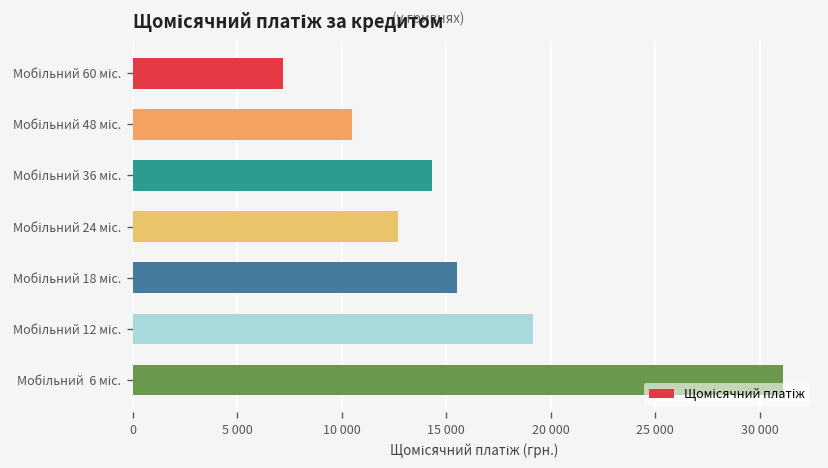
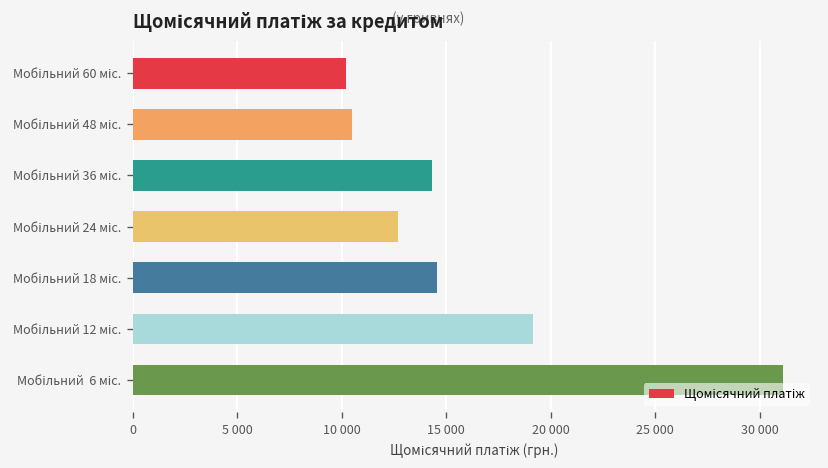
  {
-   "Мобільний 60 міс.": 7200,
+   "Мобільний 60 міс.": 10200,
    "Мобільний 48 міс.": 10500,
    "Мобільний 36 міс.": 14300,
    "Мобільний 24 міс.": 12700,
-   "Мобільний 18 міс.": 15500,
+   "Мобільний 18 міс.": 14600,
    "Мобільний 12 міс.": 19200,
    "Мобільний 6 міс.": 31100
  }
